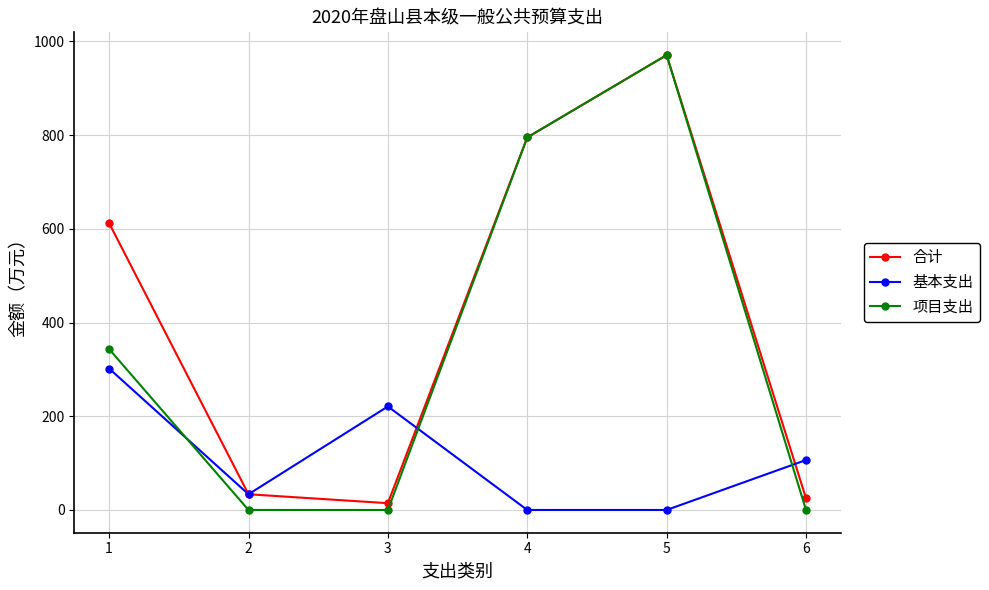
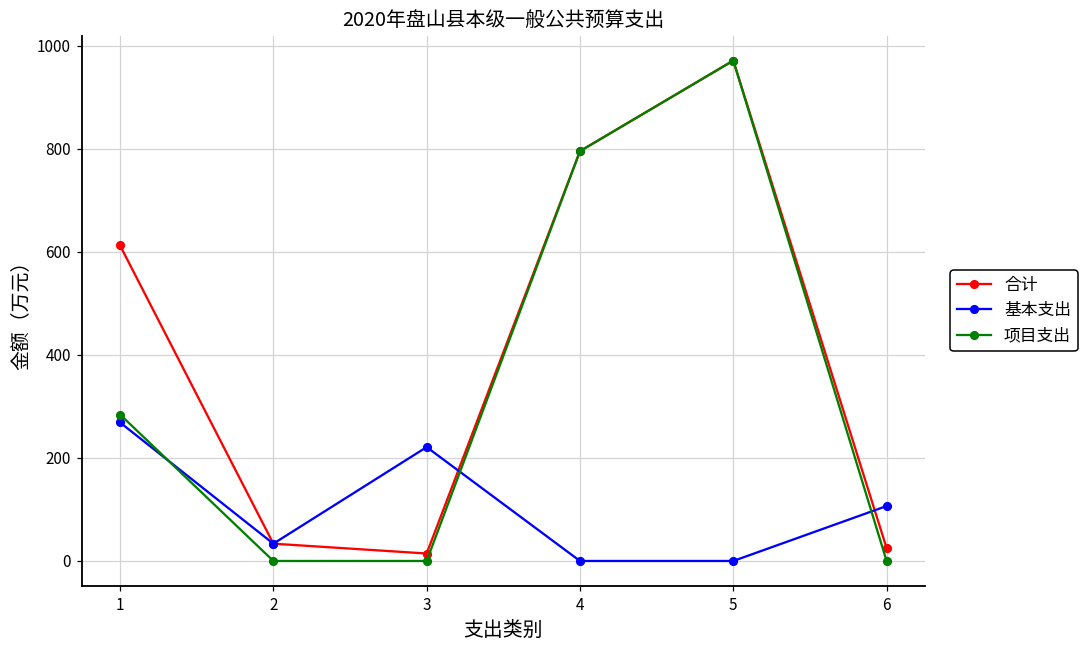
  {
    "合计": {
      "1": 610,
      "3": 10,
      "6": 20
    },
    "基本支出": {
-     "1": 300,
+     "1": 270,
      "3": 220,
      "4": 0,
      "5": 0,
      "6": 110
    },
    "项目支出": {
-     "1": 340,
+     "1": 280,
      "2": 0,
      "3": 0,
      "6": 0
    }
  }
